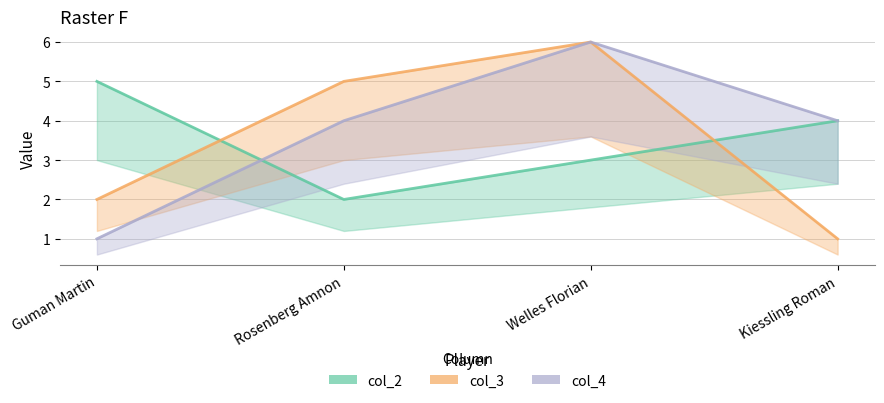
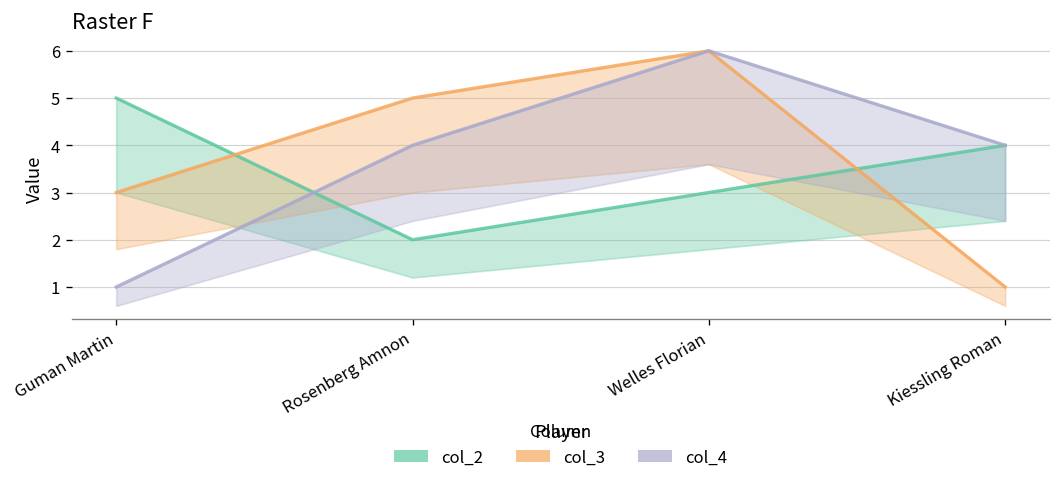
  {
    "col_3": {
-     "Guman Martin": 2,
+     "Guman Martin": 3,
      "Rosenberg Amnon": 5,
      "Kiessling Roman": 1
    }
  }
